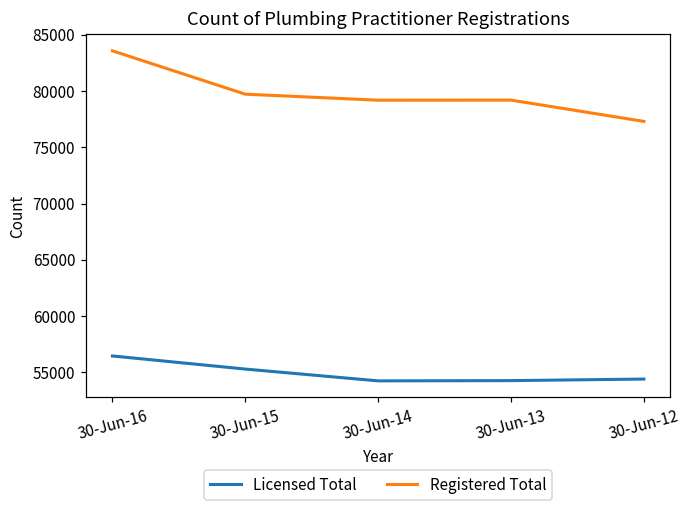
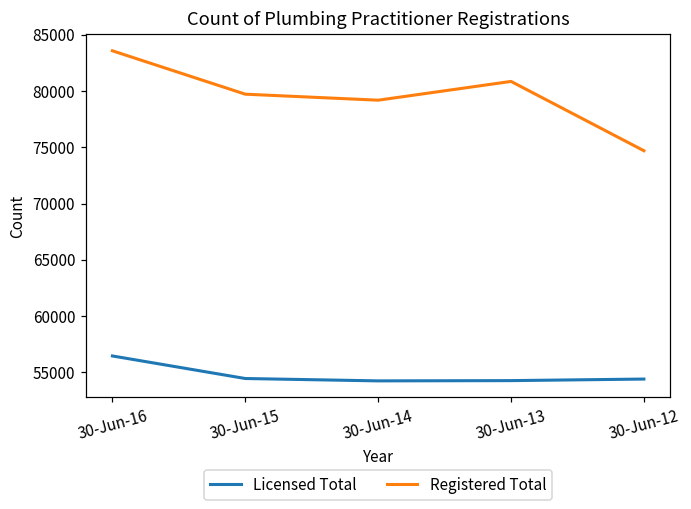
  {
    "Licensed Total": {
      "30-Jun-16": 56500,
-     "30-Jun-15": 55300,
+     "30-Jun-15": 54400,
      "30-Jun-14": 54200,
      "30-Jun-13": 54300,
      "30-Jun-12": 54400
    },
    "Registered Total": {
      "30-Jun-16": 83600,
      "30-Jun-15": 79700,
      "30-Jun-14": 79200,
-     "30-Jun-13": 79200,
-     "30-Jun-12": 77300
+     "30-Jun-13": 80900,
+     "30-Jun-12": 74700
    }
  }
